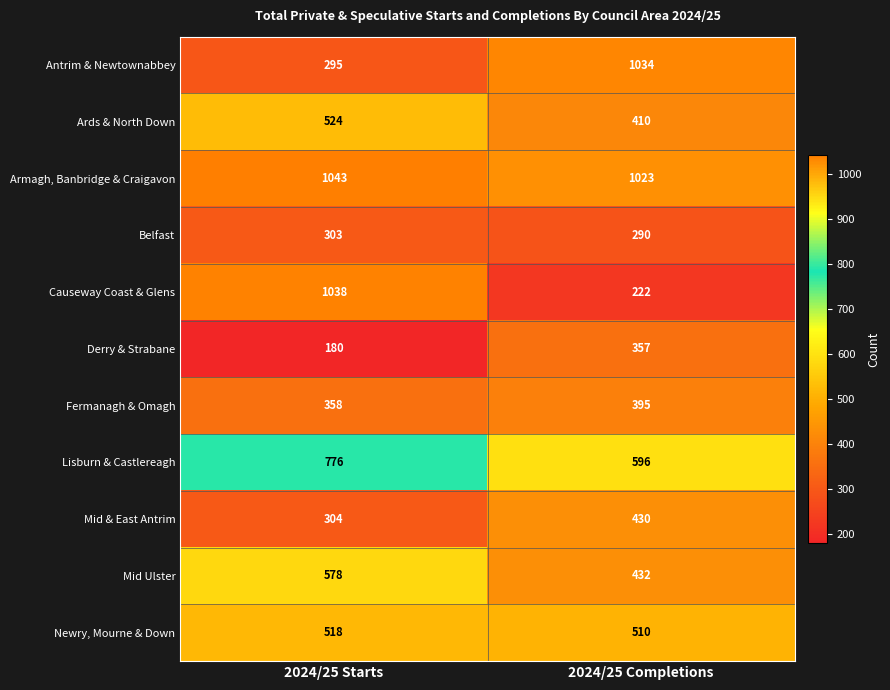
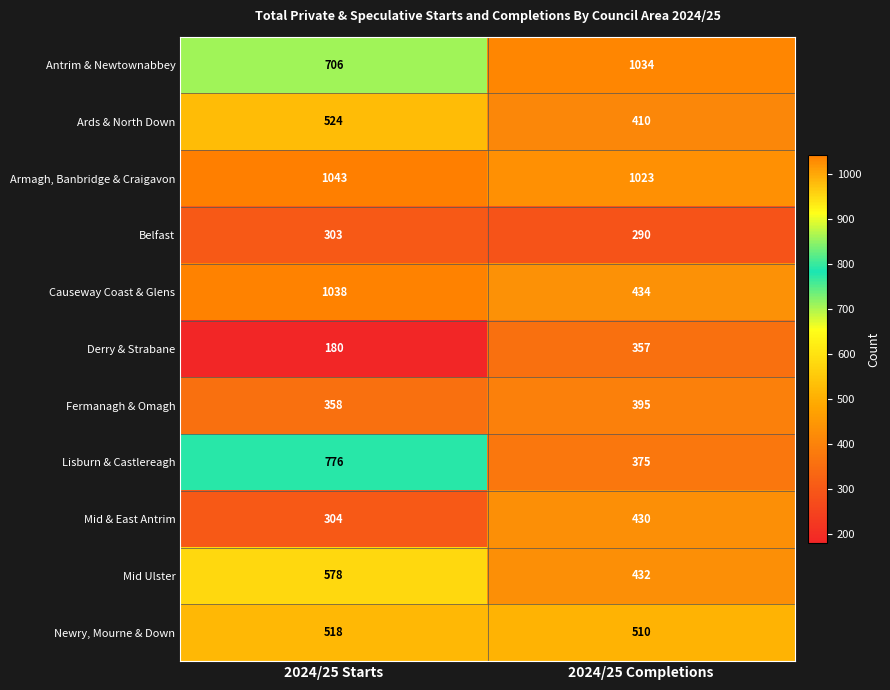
  {
    "Antrim & Newtownabbey": {
-     "2024/25 Starts": 295,
+     "2024/25 Starts": 706,
      "2024/25 Completions": 1034
    },
    "Ards & North Down": {
      "2024/25 Starts": 524,
      "2024/25 Completions": 410
    },
    "Armagh, Banbridge & Craigavon": {
      "2024/25 Starts": 1043,
      "2024/25 Completions": 1023
    },
    "Belfast": {
      "2024/25 Starts": 303,
      "2024/25 Completions": 290
    },
    "Causeway Coast & Glens": {
      "2024/25 Starts": 1038,
-     "2024/25 Completions": 222
+     "2024/25 Completions": 434
    },
    "Derry & Strabane": {
      "2024/25 Starts": 180,
      "2024/25 Completions": 357
    },
    "Fermanagh & Omagh": {
      "2024/25 Starts": 358,
      "2024/25 Completions": 395
    },
    "Lisburn & Castlereagh": {
      "2024/25 Starts": 776,
-     "2024/25 Completions": 596
+     "2024/25 Completions": 375
    },
    "Mid & East Antrim": {
      "2024/25 Starts": 304,
      "2024/25 Completions": 430
    },
    "Mid Ulster": {
      "2024/25 Starts": 578,
      "2024/25 Completions": 432
    },
    "Newry, Mourne & Down": {
      "2024/25 Starts": 518,
      "2024/25 Completions": 510
    }
  }
